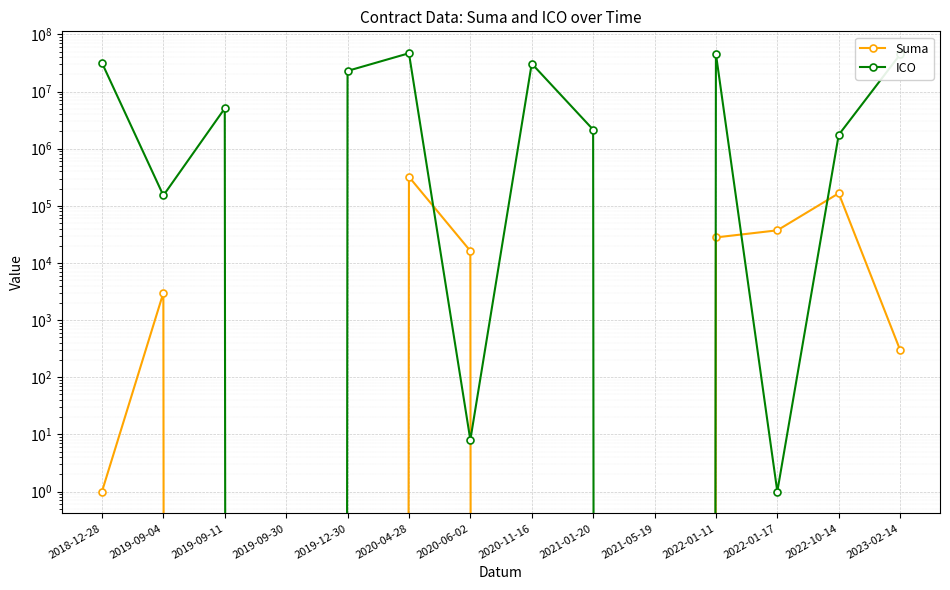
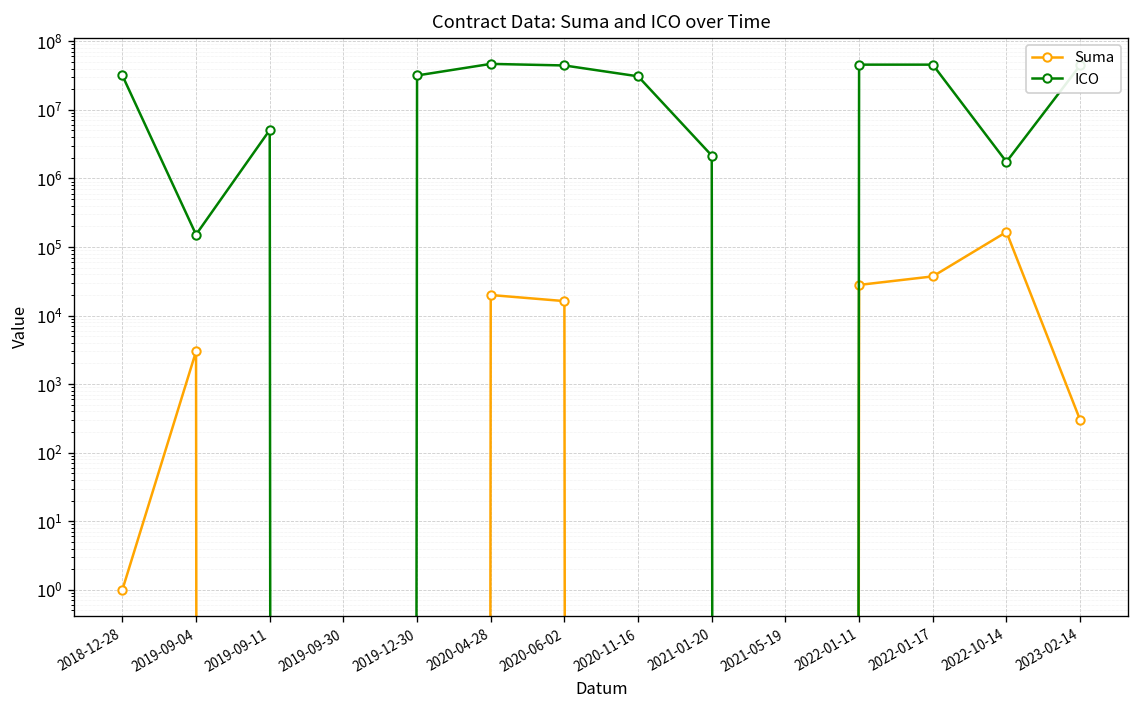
  {
    "Suma": {
      "2018-12-28": 1,
      "2019-09-04": 3000,
-     "2020-04-28": 300000,
+     "2020-04-28": 20000,
      "2020-06-02": 16000,
      "2022-01-11": 30000,
      "2022-01-17": 40000,
      "2022-10-14": 170000,
      "2023-02-14": 300
    },
    "ICO": {
      "2018-12-28": 30000000,
      "2019-09-04": 150000,
      "2019-09-11": 5000000,
-     "2019-12-30": 23000000,
+     "2019-12-30": 30000000,
      "2020-04-28": 50000000,
-     "2020-06-02": 8,
+     "2020-06-02": 40000000,
      "2020-11-16": 30000000,
      "2021-01-20": 2200000,
      "2022-01-11": 50000000,
-     "2022-01-17": 1,
+     "2022-01-17": 50000000,
      "2022-10-14": 1700000
    }
  }
